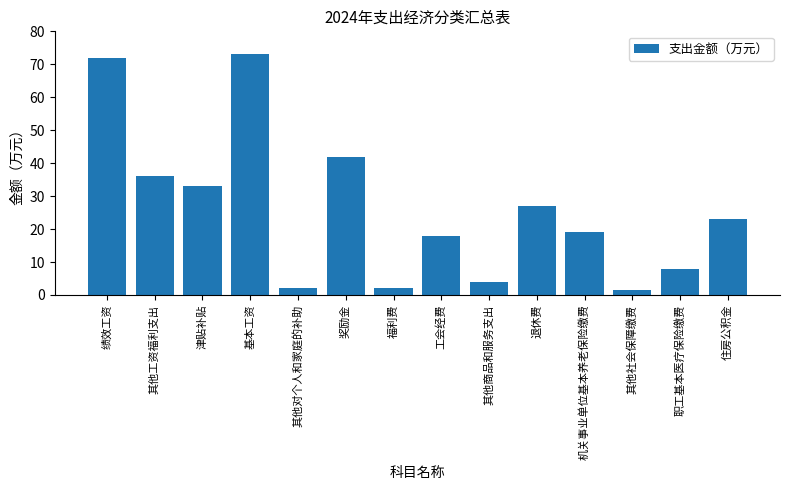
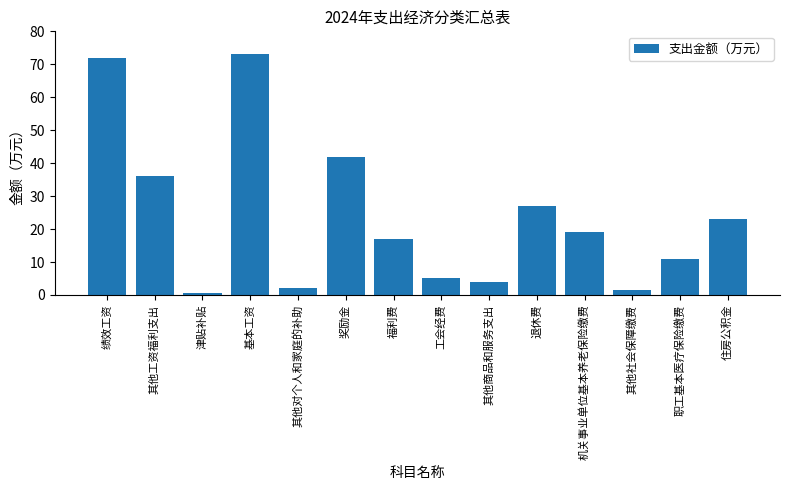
  {
    "绩效工资": 72,
    "其他工资福利支出": 36,
-   "津贴补贴": 33,
+   "津贴补贴": 1,
    "基本工资": 73,
    "其他对个人和家庭的补助": 2,
    "奖励金": 42,
-   "福利费": 2,
-   "工会经费": 18,
+   "福利费": 17,
+   "工会经费": 5,
    "其他商品和服务支出": 4,
    "退休费": 27,
    "机关事业单位基本养老保险缴费": 19,
    "其他社会保障缴费": 2,
-   "职工基本医疗保险缴费": 8,
+   "职工基本医疗保险缴费": 11,
    "住房公积金": 23
  }
